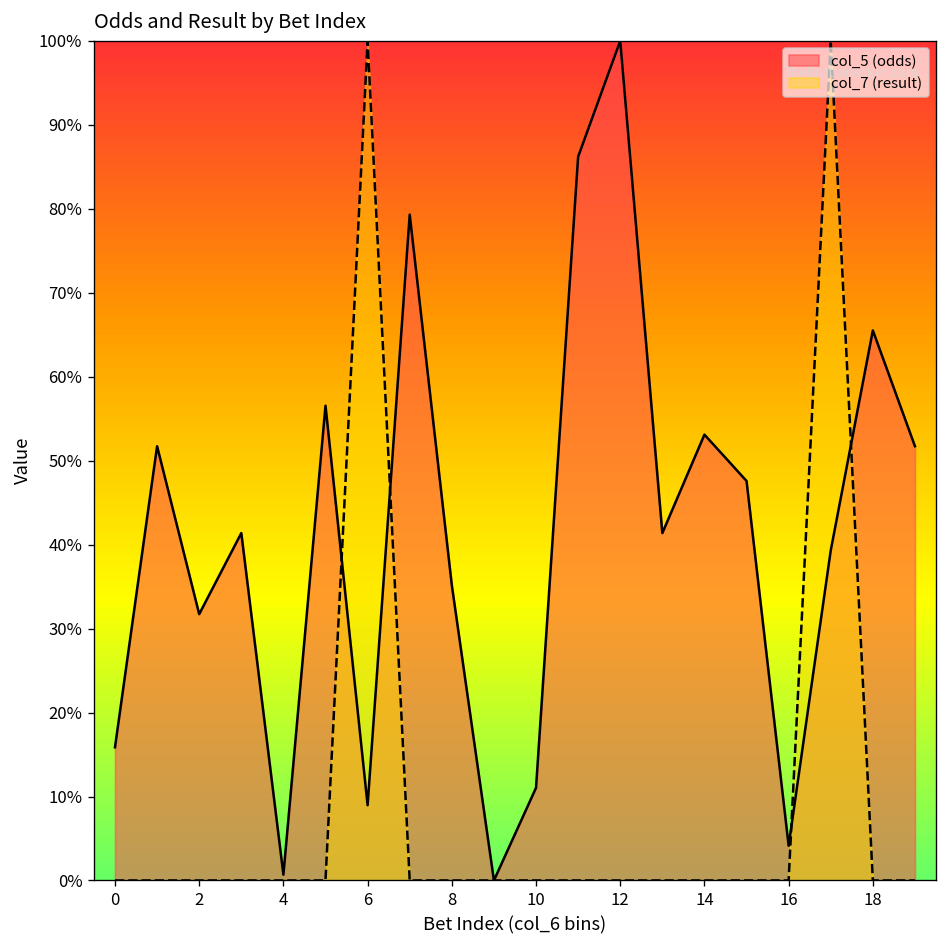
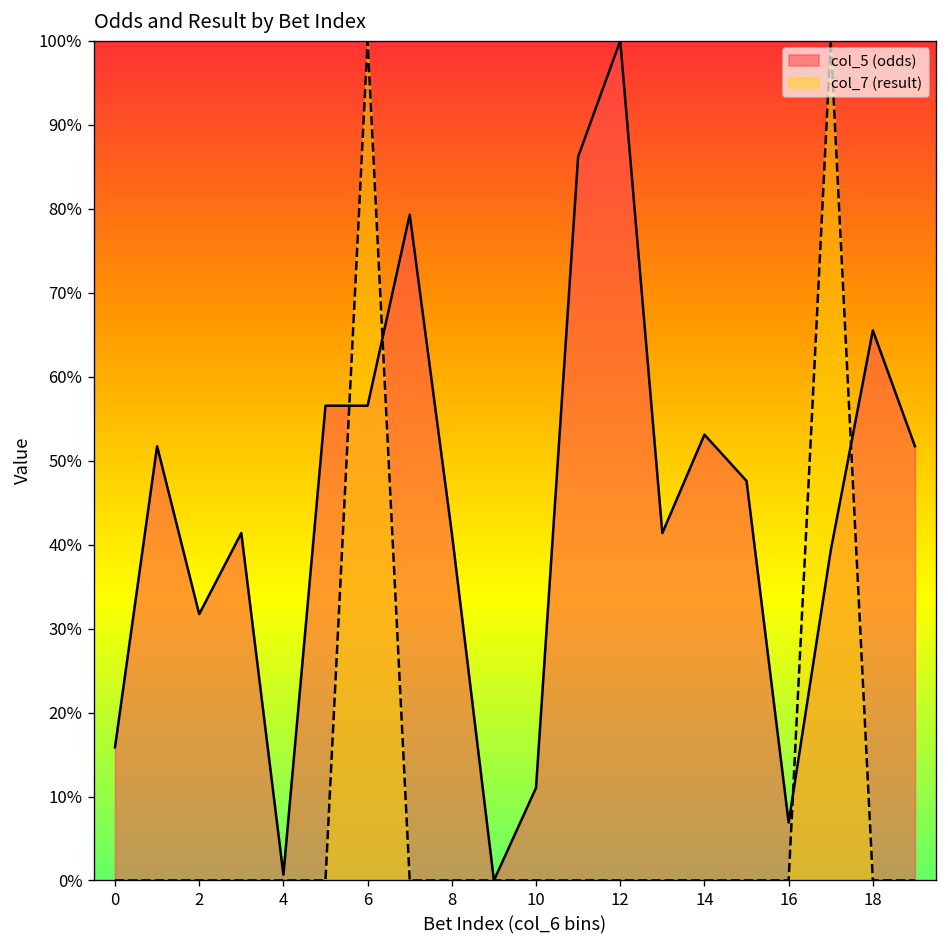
  {
    "col_5 (odds)": {
      "0": "16%",
      "2": "32%",
      "4": "1%",
-     "6": "9%",
-     "8": "35%",
+     "6": "57%",
+     "8": "41%",
      "10": "11%",
      "12": "100%",
      "14": "53%",
-     "16": "4%",
+     "16": "7%",
      "18": "66%"
    },
    "col_7 (result)": {
      "0": "0%",
      "2": "0%",
      "4": "0%",
      "6": "100%",
      "8": "0%",
      "10": "0%",
      "12": "0%",
      "14": "0%",
      "16": "0%",
      "18": "0%"
    }
  }
